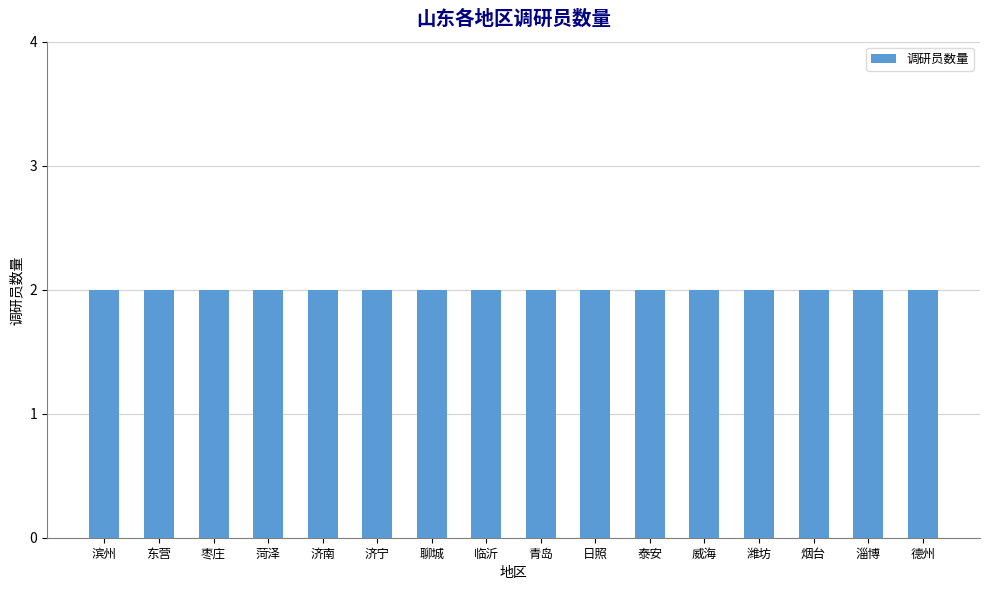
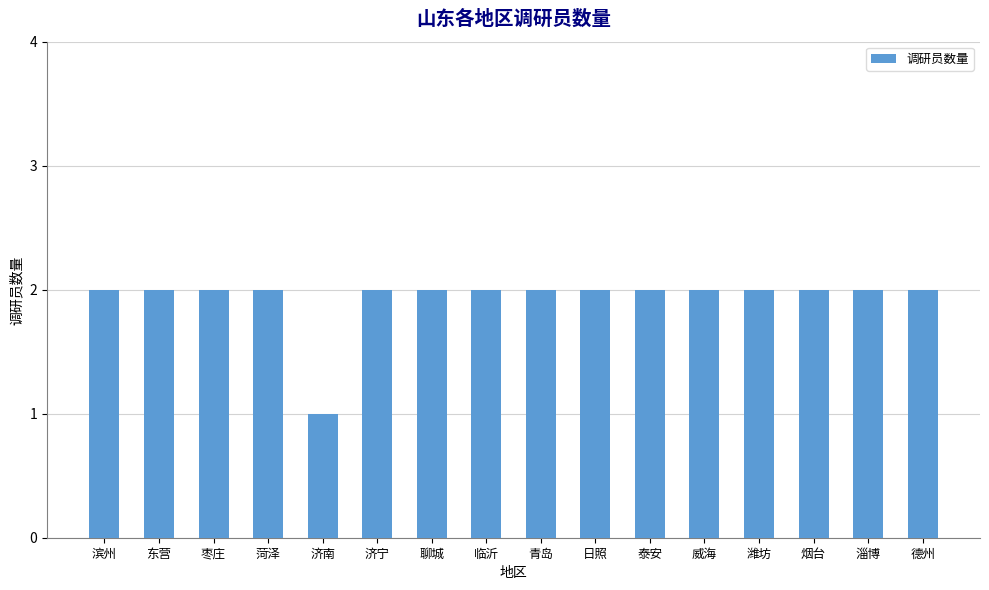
  {
    "滨州": 2,
    "东营": 2,
    "枣庄": 2,
    "菏泽": 2,
-   "济南": 2,
+   "济南": 1,
    "济宁": 2,
    "聊城": 2,
    "临沂": 2,
    "青岛": 2,
    "日照": 2,
    "泰安": 2,
    "威海": 2,
    "潍坊": 2,
    "烟台": 2,
    "淄博": 2,
    "德州": 2
  }
